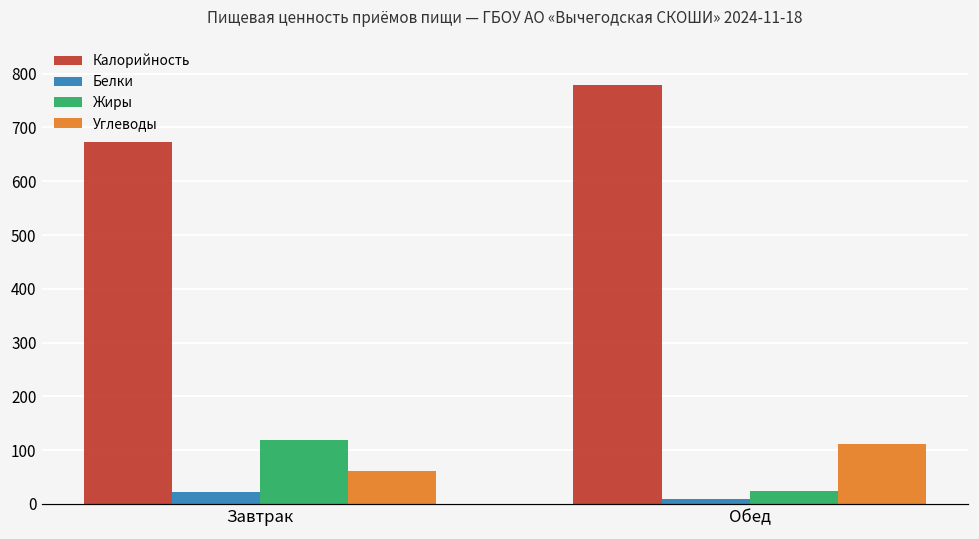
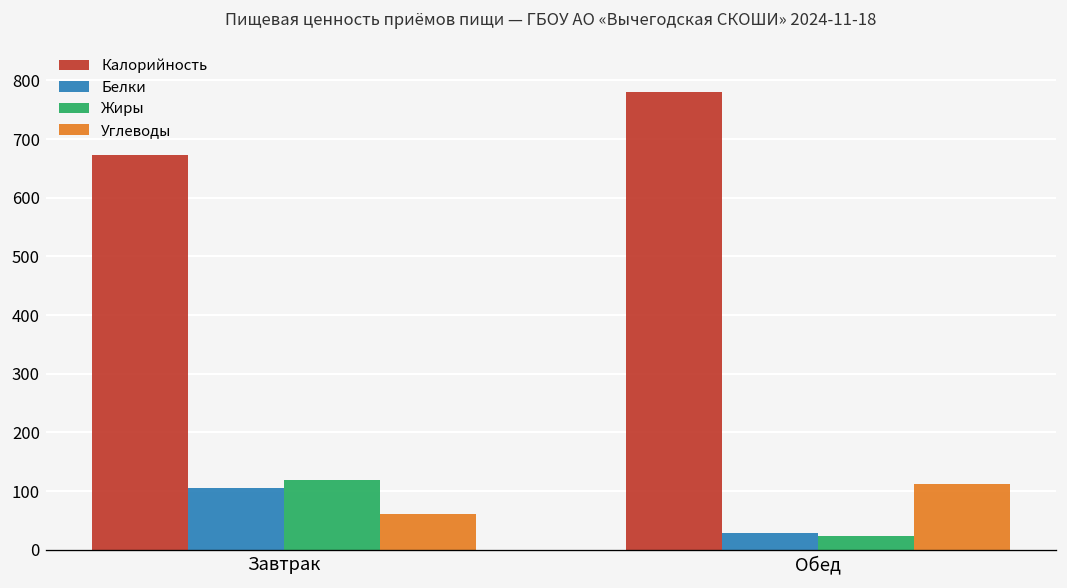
  {
    "Калорийность": {
      "Завтрак": 670,
      "Обед": 780
    },
    "Белки": {
-     "Завтрак": 20,
-     "Обед": 10
+     "Завтрак": 110,
+     "Обед": 30
    },
    "Жиры": {
      "Завтрак": 120,
      "Обед": 20
    },
    "Углеводы": {
      "Завтрак": 60,
      "Обед": 110
    }
  }
